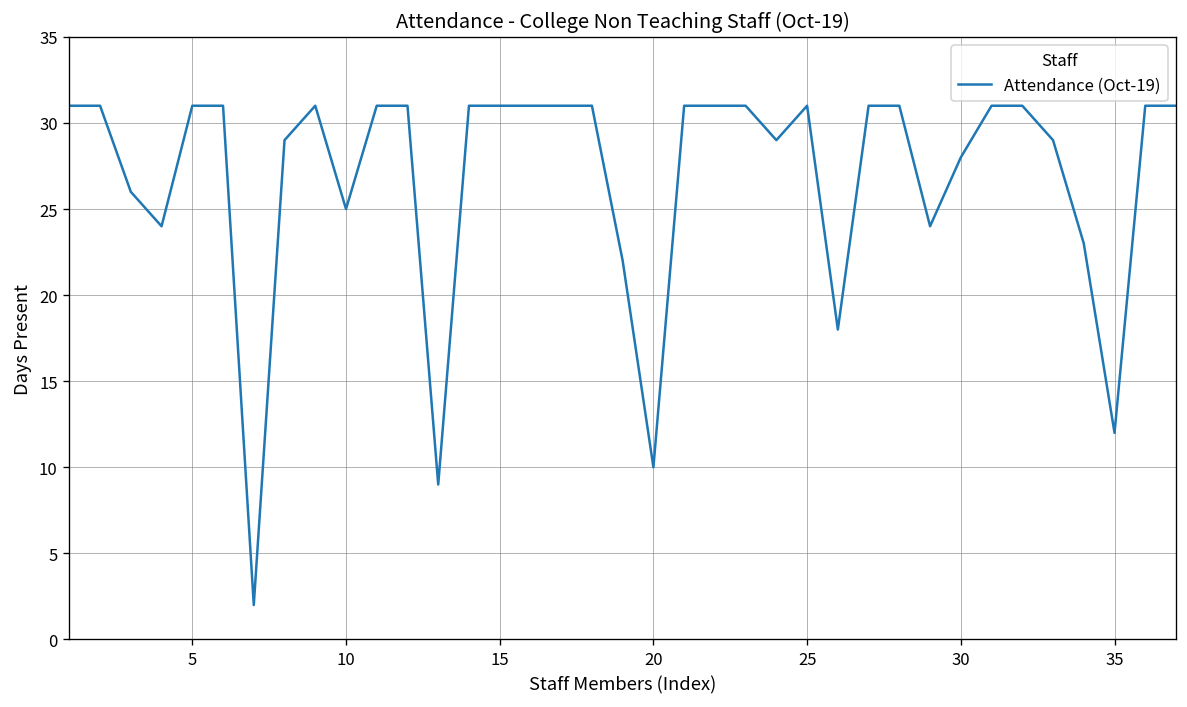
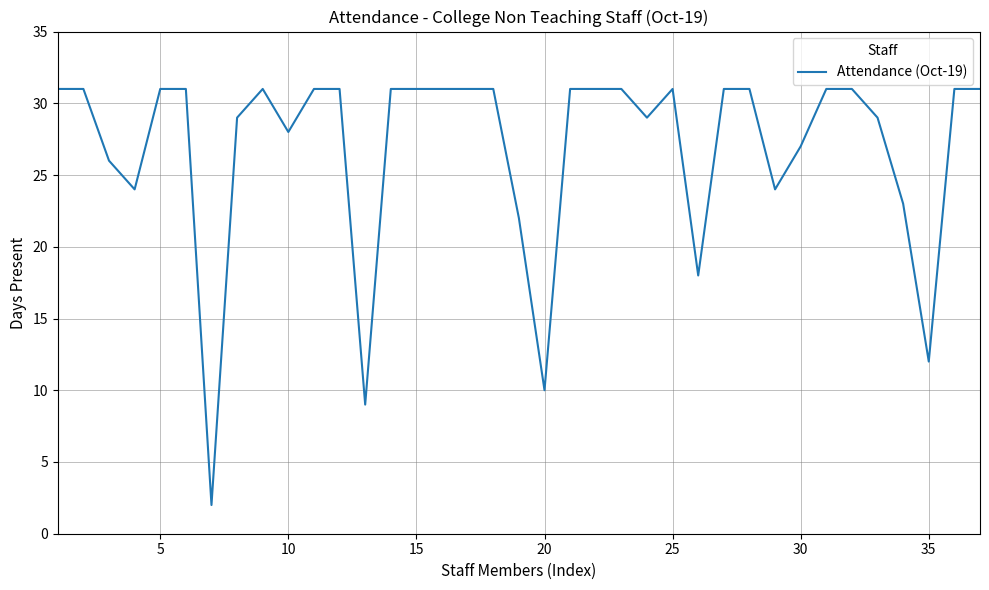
  {
    "5": 31,
-   "10": 25,
+   "10": 28,
    "15": 31,
    "20": 10,
    "25": 31,
-   "30": 28,
+   "30": 27,
    "35": 12
  }
